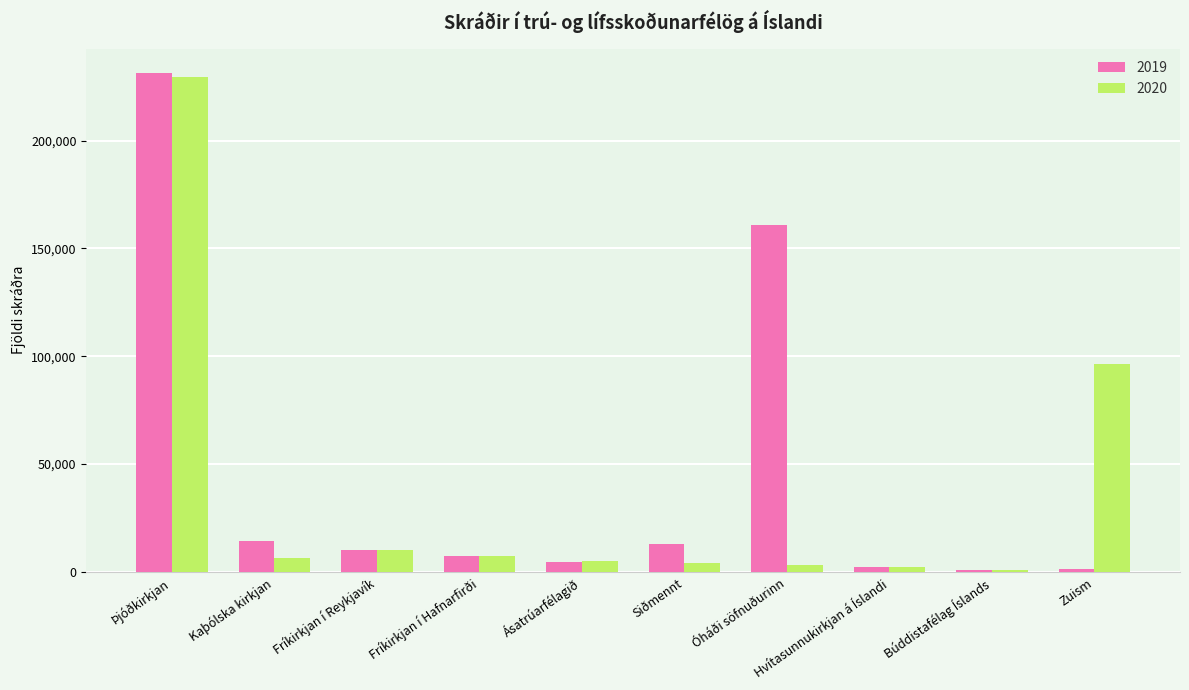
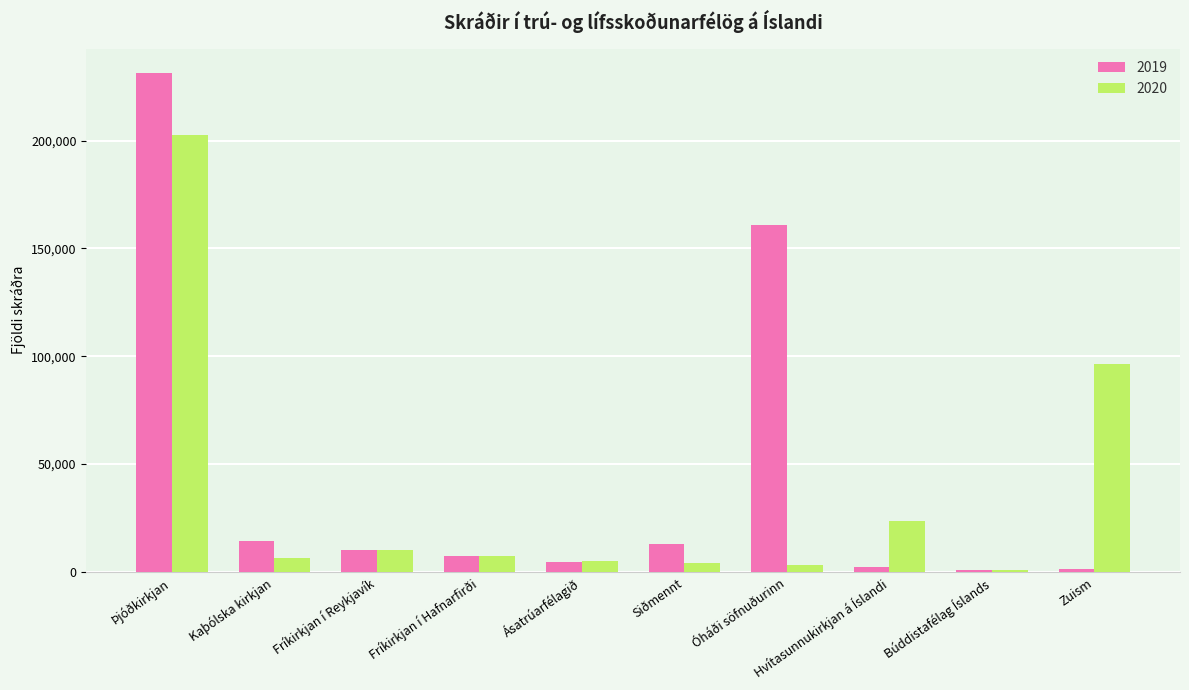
  {
    "2019": {
      "Þjóðkirkjan": "231,000",
      "Kaþólska kirkjan": "15,000",
      "Fríkirkjan í Reykjavík": "10,000",
      "Fríkirkjan í Hafnarfirði": "7,000",
      "Ásatrúarfélagið": "5,000",
      "Siðmennt": "13,000",
      "Óháði söfnuðurinn": "161,000",
      "Hvítasunnukirkjan á Íslandi": "2,000",
      "Zuism": "1,000"
    },
    "2020": {
-     "Þjóðkirkjan": "230,000",
+     "Þjóðkirkjan": "202,000",
      "Kaþólska kirkjan": "6,000",
      "Fríkirkjan í Reykjavík": "10,000",
      "Fríkirkjan í Hafnarfirði": "7,000",
      "Ásatrúarfélagið": "5,000",
      "Siðmennt": "4,000",
      "Óháði söfnuðurinn": "3,000",
-     "Hvítasunnukirkjan á Íslandi": "2,000",
+     "Hvítasunnukirkjan á Íslandi": "24,000",
      "Zuism": "97,000"
    }
  }
